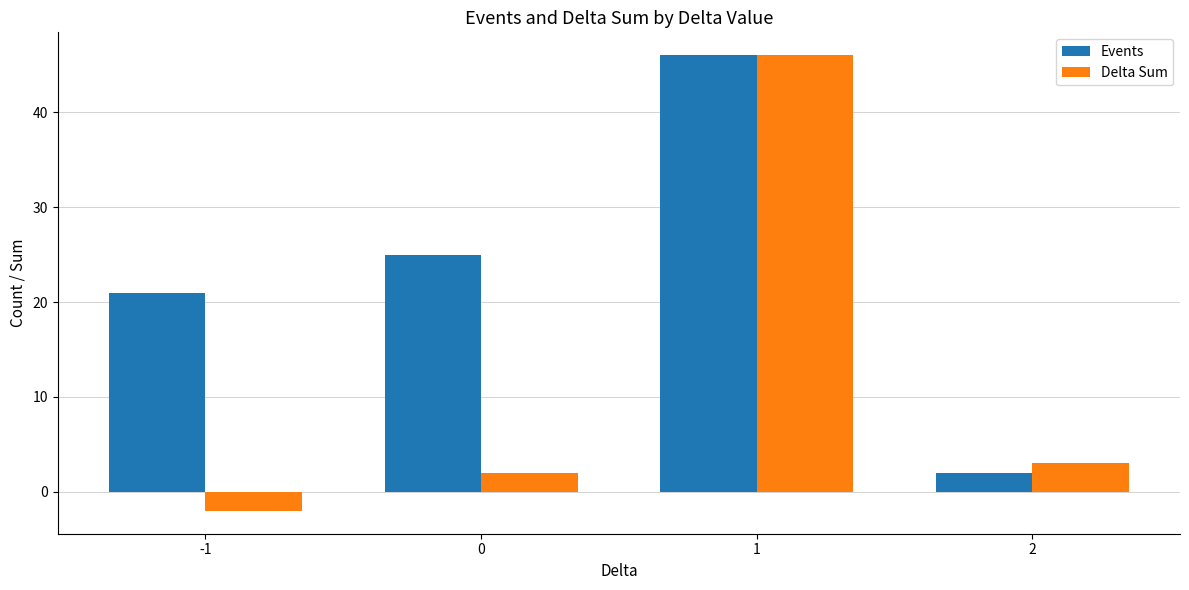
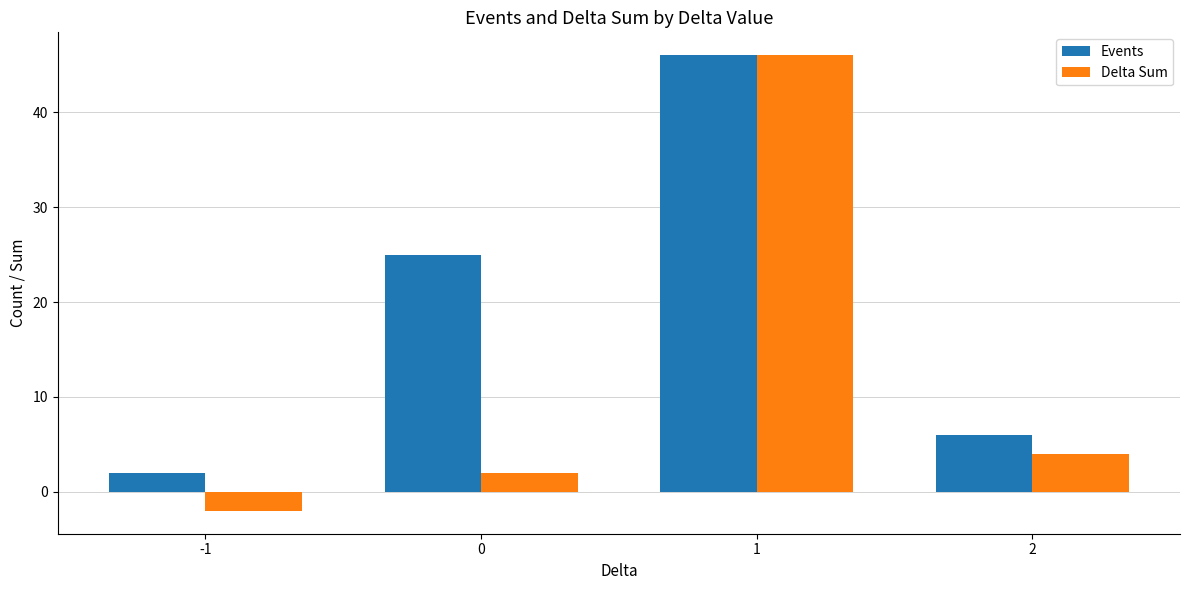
  {
    "Events": {
-     "-1": 21,
+     "-1": 2,
      "0": 25,
      "1": 46,
-     "2": 2
+     "2": 6
    },
    "Delta Sum": {
      "-1": -2,
      "0": 2,
      "1": 46,
-     "2": 3
+     "2": 4
    }
  }
